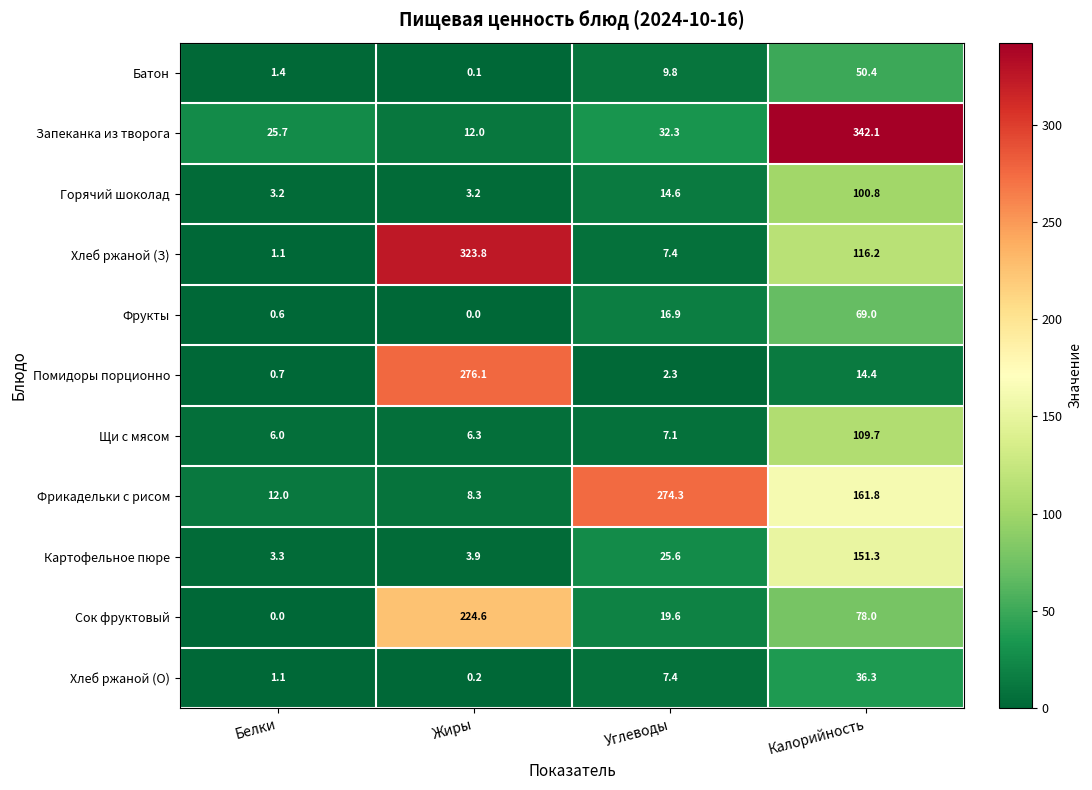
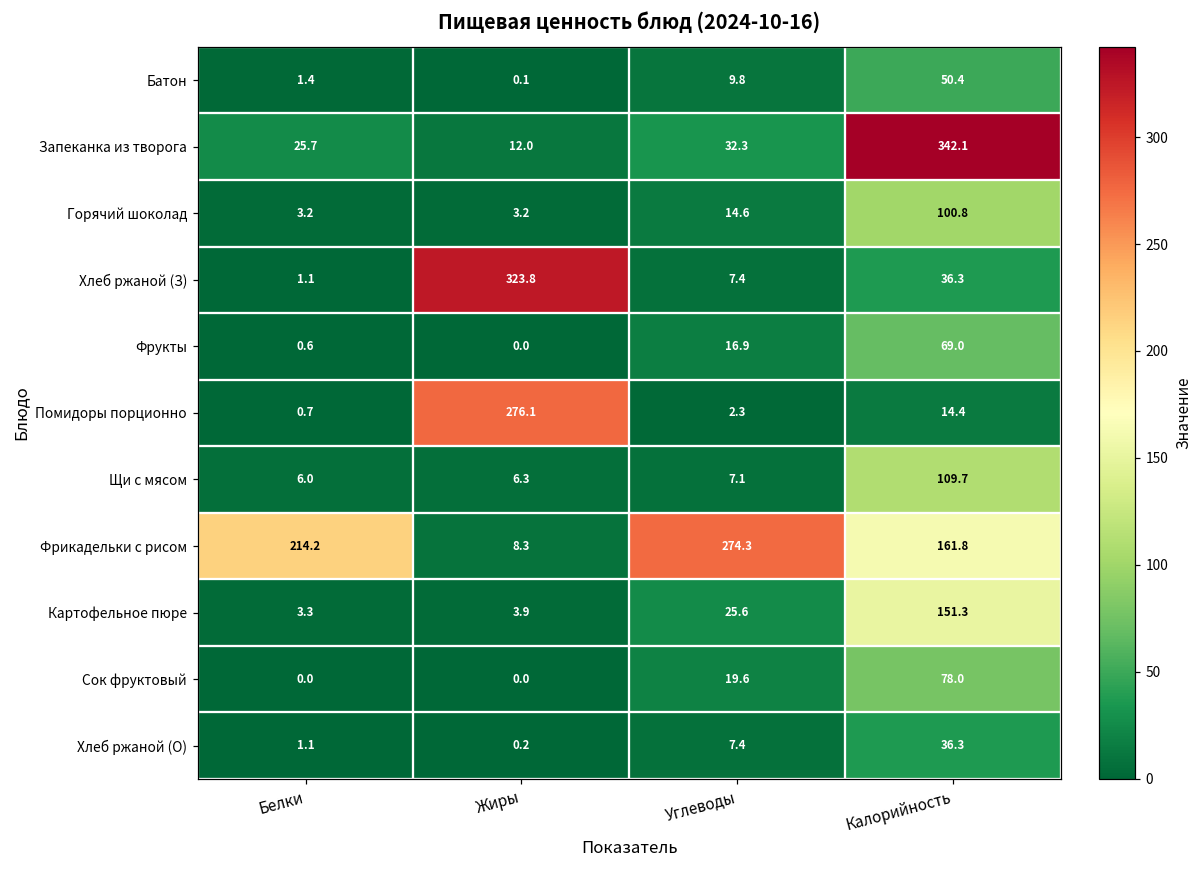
  {
    "Батон": {
      "Белки": 1.4,
      "Жиры": 0.1,
      "Углеводы": 9.8,
      "Калорийность": 50.4
    },
    "Запеканка из творога": {
      "Белки": 25.7,
      "Жиры": 12.0,
      "Углеводы": 32.3,
      "Калорийность": 342.1
    },
    "Горячий шоколад": {
      "Белки": 3.2,
      "Жиры": 3.2,
      "Углеводы": 14.6,
      "Калорийность": 100.8
    },
    "Хлеб ржаной (З)": {
      "Белки": 1.1,
      "Жиры": 323.8,
      "Углеводы": 7.4,
-     "Калорийность": 116.2
+     "Калорийность": 36.3
    },
    "Фрукты": {
      "Белки": 0.6,
      "Жиры": 0.0,
      "Углеводы": 16.9,
      "Калорийность": 69.0
    },
    "Помидоры порционно": {
      "Белки": 0.7,
      "Жиры": 276.1,
      "Углеводы": 2.3,
      "Калорийность": 14.4
    },
    "Щи с мясом": {
      "Белки": 6.0,
      "Жиры": 6.3,
      "Углеводы": 7.1,
      "Калорийность": 109.7
    },
    "Фрикадельки с рисом": {
-     "Белки": 12.0,
+     "Белки": 214.2,
      "Жиры": 8.3,
      "Углеводы": 274.3,
      "Калорийность": 161.8
    },
    "Картофельное пюре": {
      "Белки": 3.3,
      "Жиры": 3.9,
      "Углеводы": 25.6,
      "Калорийность": 151.3
    },
    "Сок фруктовый": {
      "Белки": 0.0,
-     "Жиры": 224.6,
+     "Жиры": 0.0,
      "Углеводы": 19.6,
      "Калорийность": 78.0
    },
    "Хлеб ржаной (О)": {
      "Белки": 1.1,
      "Жиры": 0.2,
      "Углеводы": 7.4,
      "Калорийность": 36.3
    }
  }
